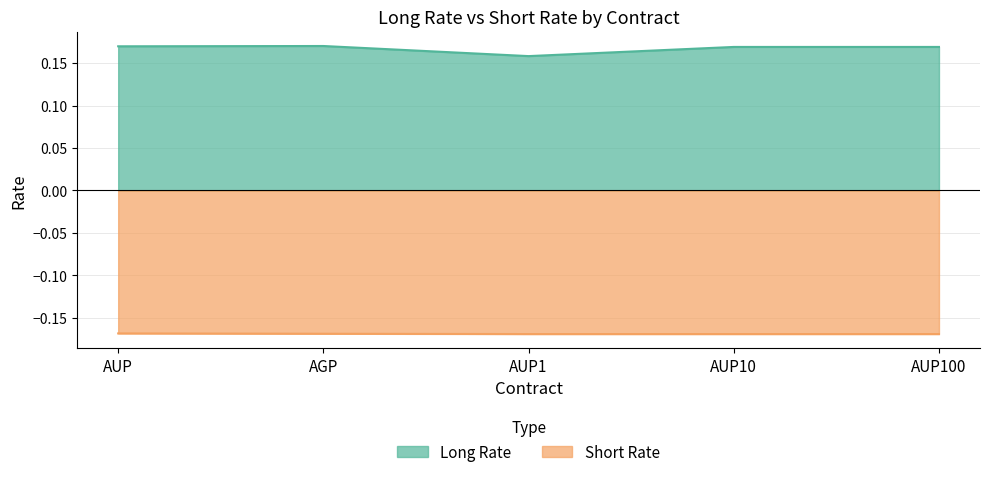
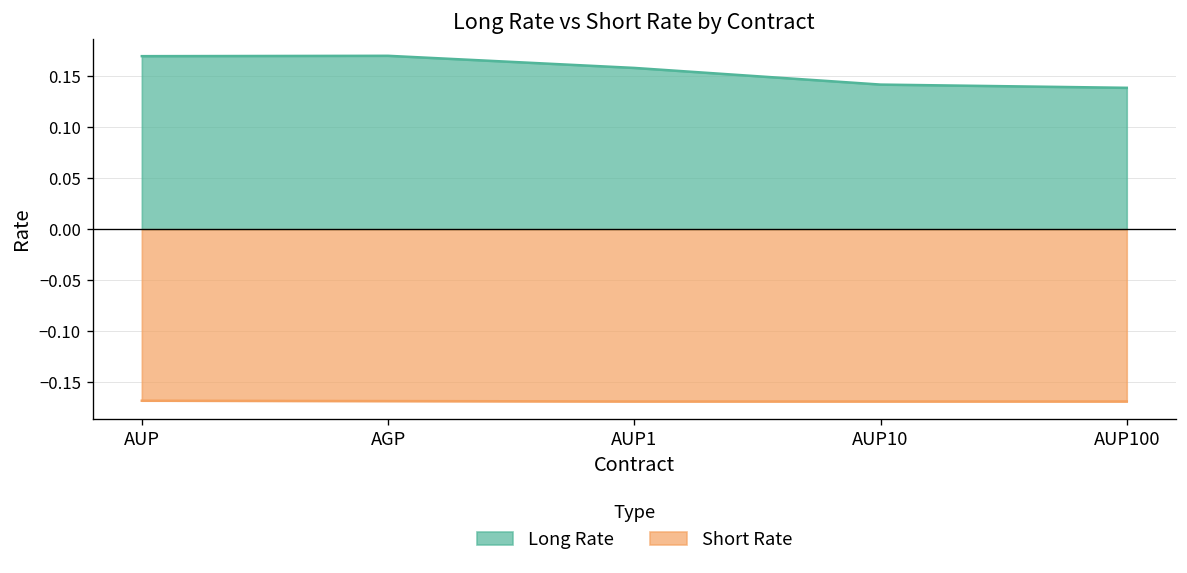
  {
    "Long Rate": {
      "AUP": 0.17,
      "AGP": 0.17,
      "AUP1": 0.16,
-     "AUP10": 0.17,
-     "AUP100": 0.17
+     "AUP10": 0.14,
+     "AUP100": 0.14
    }
  }
